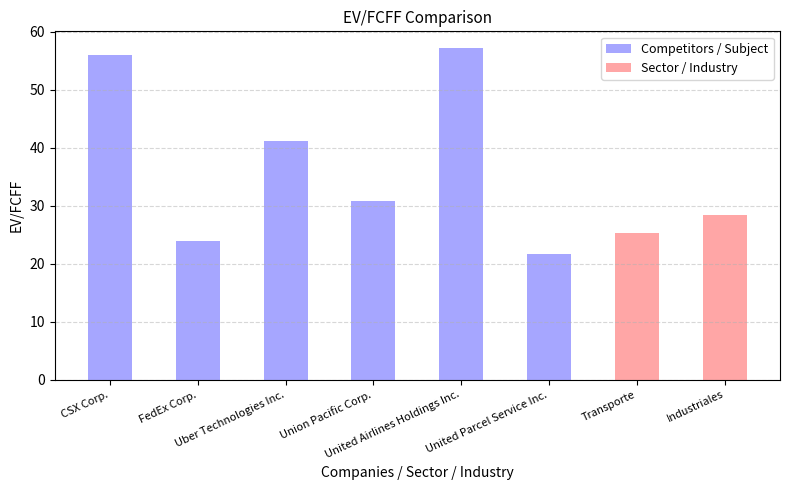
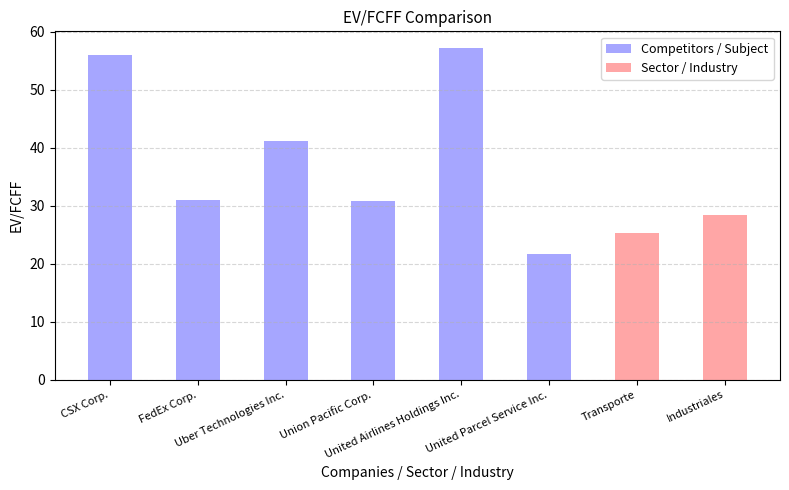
  {
    "Competitors / Subject": {
      "CSX Corp.": 56,
-     "FedEx Corp.": 24,
+     "FedEx Corp.": 31,
      "Uber Technologies Inc.": 41,
      "Union Pacific Corp.": 31,
      "United Airlines Holdings Inc.": 57,
      "United Parcel Service Inc.": 22,
      "Transporte": 0,
      "Industriales": 0
    },
    "Sector / Industry": {
      "CSX Corp.": 0,
      "FedEx Corp.": 0,
      "Uber Technologies Inc.": 0,
      "Union Pacific Corp.": 0,
      "United Airlines Holdings Inc.": 0,
      "United Parcel Service Inc.": 0,
      "Transporte": 25,
      "Industriales": 28
    }
  }
